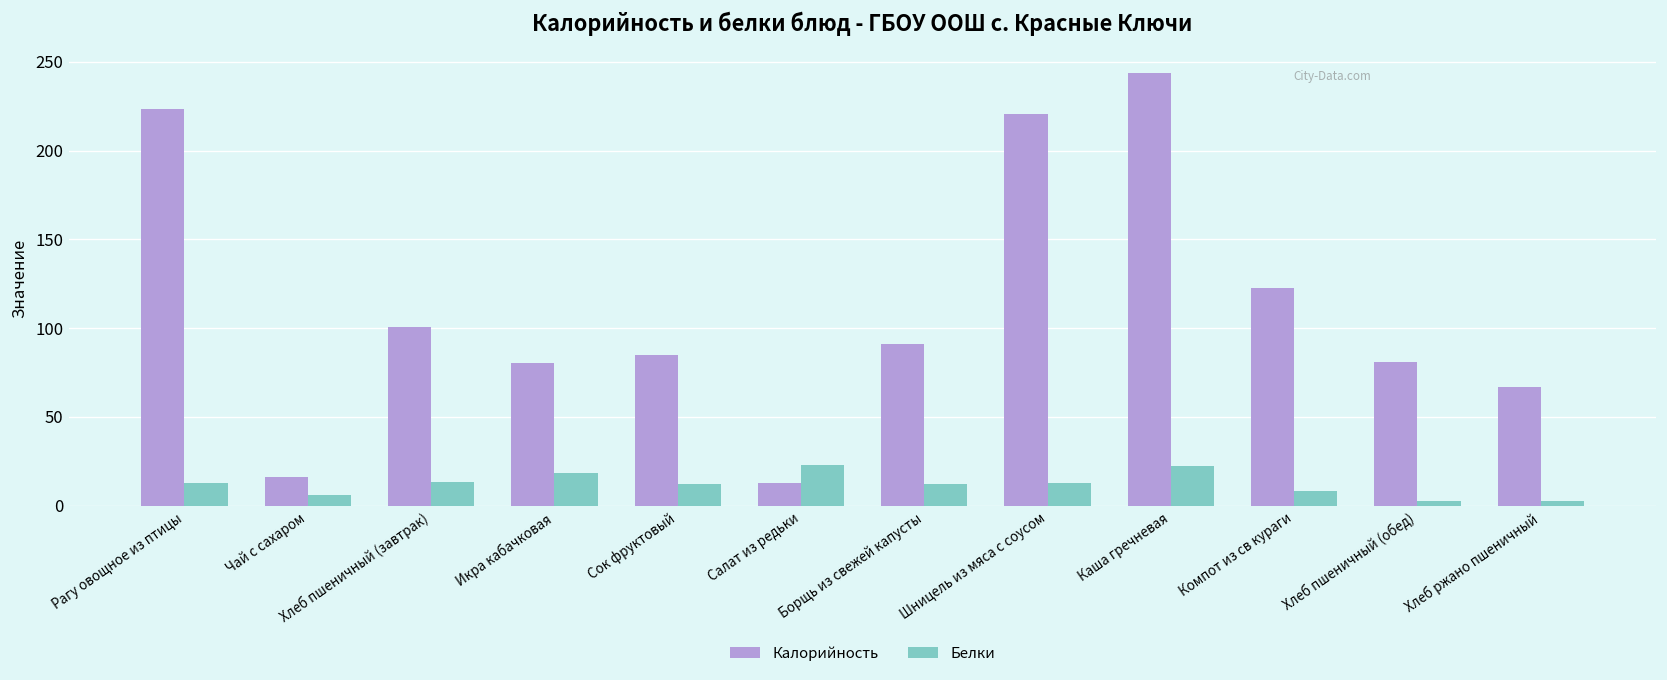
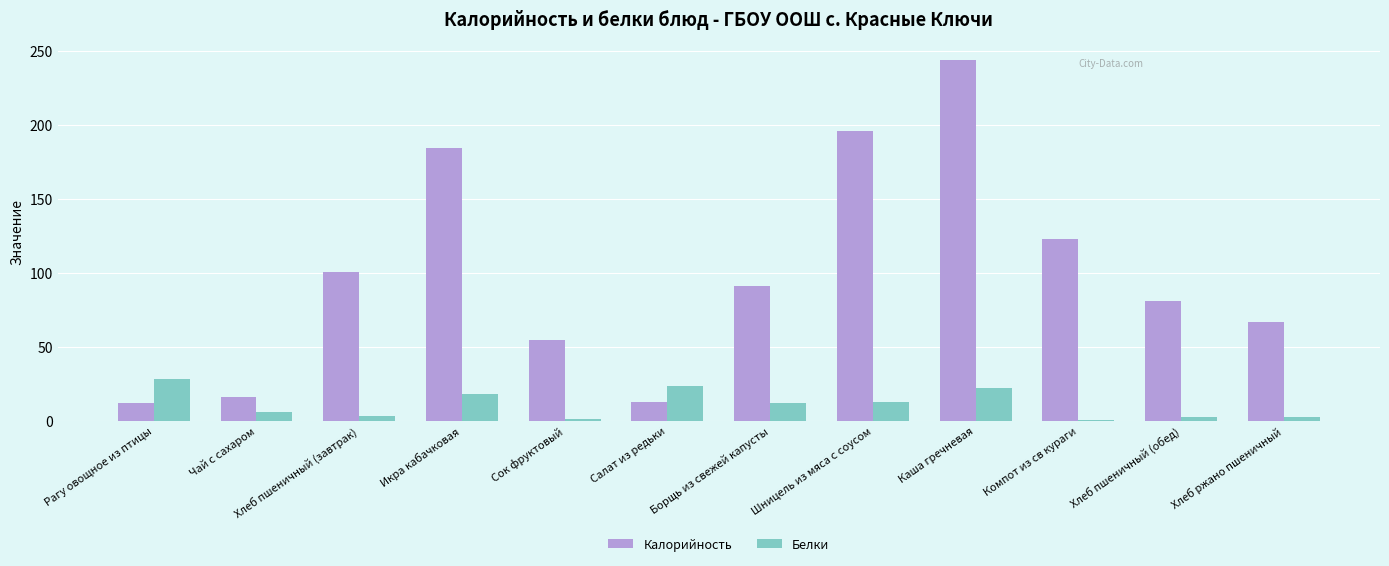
  {
    "Калорийность": {
-     "Рагу овощное из птицы": 223,
+     "Рагу овощное из птицы": 12,
      "Чай с сахаром": 16,
      "Хлеб пшеничный (завтрак)": 101,
-     "Икра кабачковая": 80,
-     "Сок фруктовый": 85,
+     "Икра кабачковая": 184,
+     "Сок фруктовый": 55,
      "Салат из редьки": 13,
      "Борщь из свежей капусты": 91,
-     "Шницель из мяса с соусом": 221,
+     "Шницель из мяса с соусом": 196,
      "Каша гречневая": 244,
      "Компот из св кураги": 123,
      "Хлеб пшеничный (обед)": 81,
      "Хлеб ржано пшеничный": 67
    },
    "Белки": {
-     "Рагу овощное из птицы": 13,
+     "Рагу овощное из птицы": 28,
      "Чай с сахаром": 6,
-     "Хлеб пшеничный (завтрак)": 13,
+     "Хлеб пшеничный (завтрак)": 3,
      "Икра кабачковая": 18,
-     "Сок фруктовый": 12,
+     "Сок фруктовый": 1,
      "Салат из редьки": 23,
      "Борщь из свежей капусты": 12,
      "Шницель из мяса с соусом": 13,
      "Каша гречневая": 22,
-     "Компот из св кураги": 8,
+     "Компот из св кураги": 0,
      "Хлеб пшеничный (обед)": 2,
      "Хлеб ржано пшеничный": 2
    }
  }
